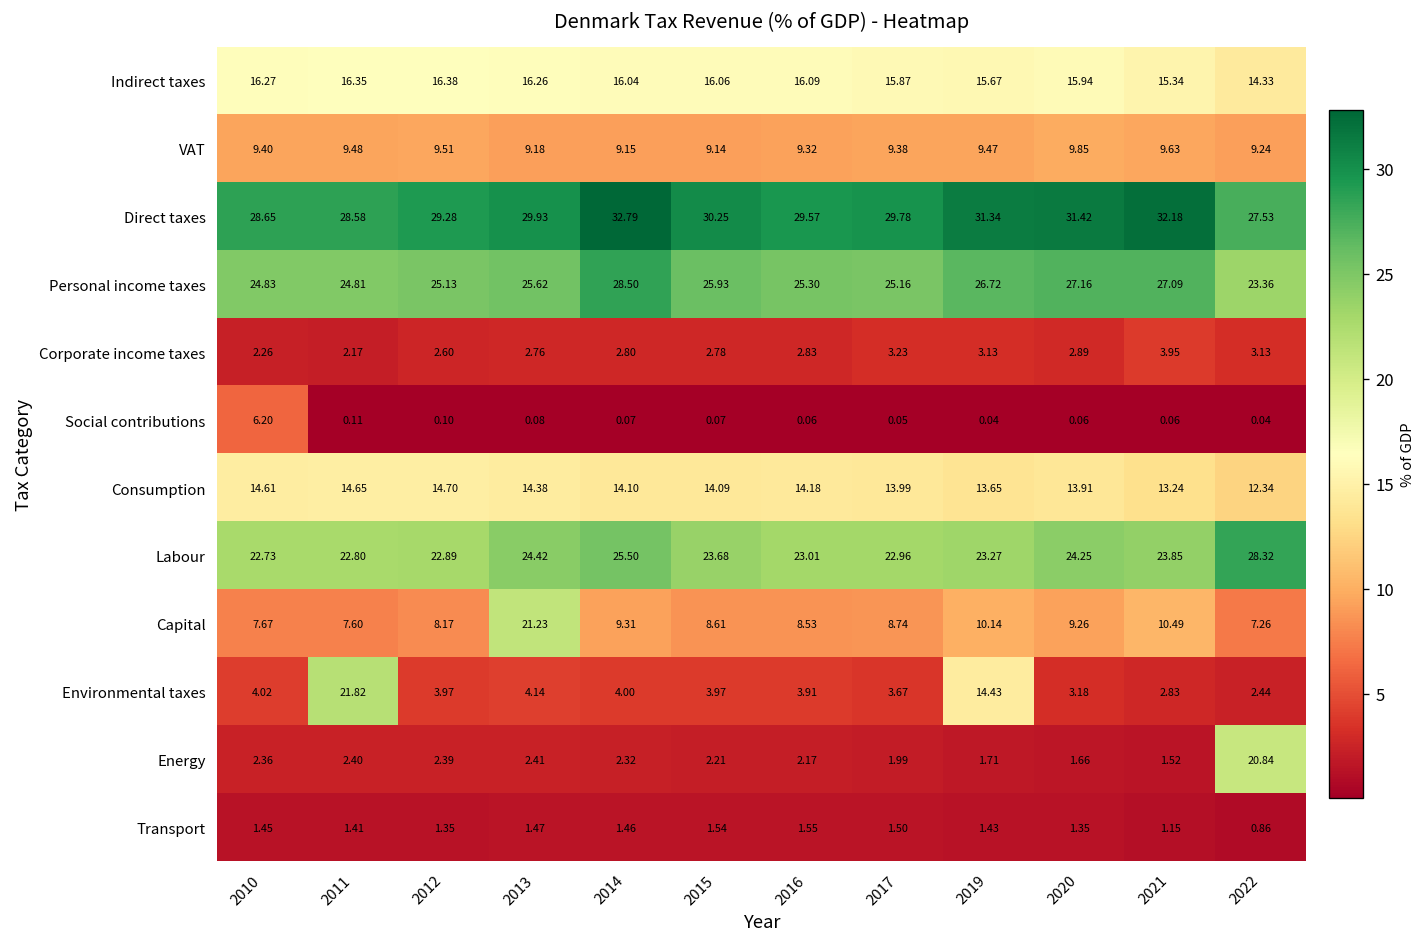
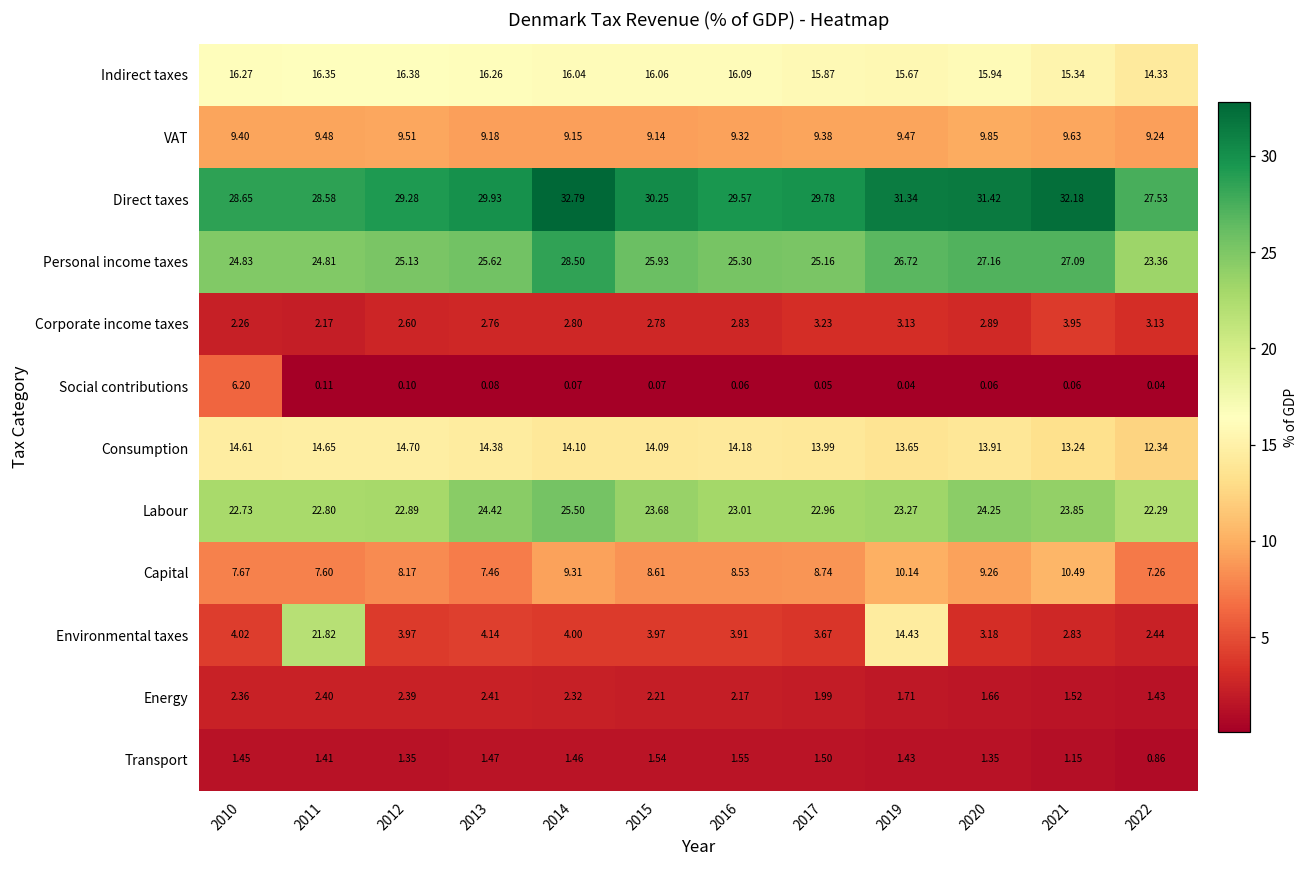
  {
    "Indirect taxes": {
      "2010": 16.27,
      "2011": 16.35,
      "2012": 16.38,
      "2013": 16.26,
      "2014": 16.04,
      "2015": 16.06,
      "2016": 16.09,
      "2017": 15.87,
      "2019": 15.67,
      "2020": 15.94,
      "2021": 15.34,
      "2022": 14.33
    },
    "VAT": {
      "2010": 9.40,
      "2011": 9.48,
      "2012": 9.51,
      "2013": 9.18,
      "2014": 9.15,
      "2015": 9.14,
      "2016": 9.32,
      "2017": 9.38,
      "2019": 9.47,
      "2020": 9.85,
      "2021": 9.63,
      "2022": 9.24
    },
    "Direct taxes": {
      "2010": 28.65,
      "2011": 28.58,
      "2012": 29.28,
      "2013": 29.93,
      "2014": 32.79,
      "2015": 30.25,
      "2016": 29.57,
      "2017": 29.78,
      "2019": 31.34,
      "2020": 31.42,
      "2021": 32.18,
      "2022": 27.53
    },
    "Personal income taxes": {
      "2010": 24.83,
      "2011": 24.81,
      "2012": 25.13,
      "2013": 25.62,
      "2014": 28.50,
      "2015": 25.93,
      "2016": 25.30,
      "2017": 25.16,
      "2019": 26.72,
      "2020": 27.16,
      "2021": 27.09,
      "2022": 23.36
    },
    "Corporate income taxes": {
      "2010": 2.26,
      "2011": 2.17,
      "2012": 2.60,
      "2013": 2.76,
      "2014": 2.80,
      "2015": 2.78,
      "2016": 2.83,
      "2017": 3.23,
      "2019": 3.13,
      "2020": 2.89,
      "2021": 3.95,
      "2022": 3.13
    },
    "Social contributions": {
      "2010": 6.20,
      "2011": 0.11,
      "2012": 0.10,
      "2013": 0.08,
      "2014": 0.07,
      "2015": 0.07,
      "2016": 0.06,
      "2017": 0.05,
      "2019": 0.04,
      "2020": 0.06,
      "2021": 0.06,
      "2022": 0.04
    },
    "Consumption": {
      "2010": 14.61,
      "2011": 14.65,
      "2012": 14.70,
      "2013": 14.38,
      "2014": 14.10,
      "2015": 14.09,
      "2016": 14.18,
      "2017": 13.99,
      "2019": 13.65,
      "2020": 13.91,
      "2021": 13.24,
      "2022": 12.34
    },
    "Labour": {
      "2010": 22.73,
      "2011": 22.80,
      "2012": 22.89,
      "2013": 24.42,
      "2014": 25.50,
      "2015": 23.68,
      "2016": 23.01,
      "2017": 22.96,
      "2019": 23.27,
      "2020": 24.25,
      "2021": 23.85,
-     "2022": 28.32
+     "2022": 22.29
    },
    "Capital": {
      "2010": 7.67,
      "2011": 7.60,
      "2012": 8.17,
-     "2013": 21.23,
+     "2013": 7.46,
      "2014": 9.31,
      "2015": 8.61,
      "2016": 8.53,
      "2017": 8.74,
      "2019": 10.14,
      "2020": 9.26,
      "2021": 10.49,
      "2022": 7.26
    },
    "Environmental taxes": {
      "2010": 4.02,
      "2011": 21.82,
      "2012": 3.97,
      "2013": 4.14,
      "2014": 4.00,
      "2015": 3.97,
      "2016": 3.91,
      "2017": 3.67,
      "2019": 14.43,
      "2020": 3.18,
      "2021": 2.83,
      "2022": 2.44
    },
    "Energy": {
      "2010": 2.36,
      "2011": 2.40,
      "2012": 2.39,
      "2013": 2.41,
      "2014": 2.32,
      "2015": 2.21,
      "2016": 2.17,
      "2017": 1.99,
      "2019": 1.71,
      "2020": 1.66,
      "2021": 1.52,
-     "2022": 20.84
+     "2022": 1.43
    },
    "Transport": {
      "2010": 1.45,
      "2011": 1.41,
      "2012": 1.35,
      "2013": 1.47,
      "2014": 1.46,
      "2015": 1.54,
      "2016": 1.55,
      "2017": 1.50,
      "2019": 1.43,
      "2020": 1.35,
      "2021": 1.15,
      "2022": 0.86
    }
  }
